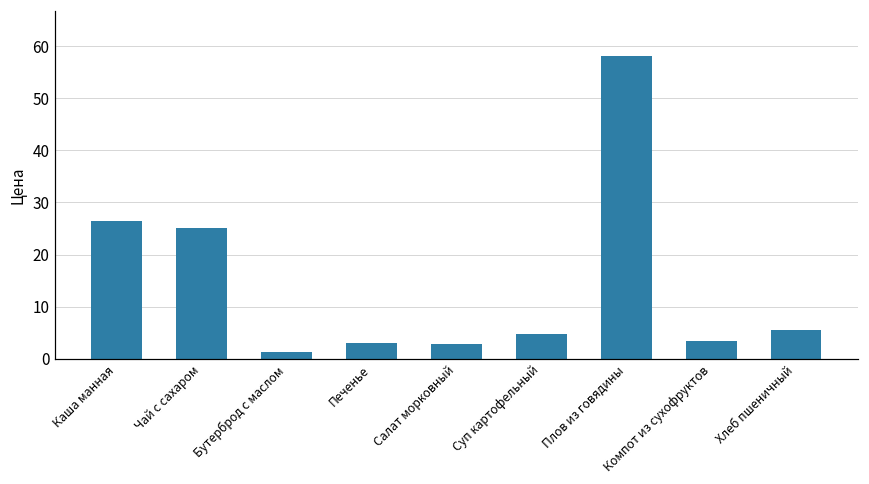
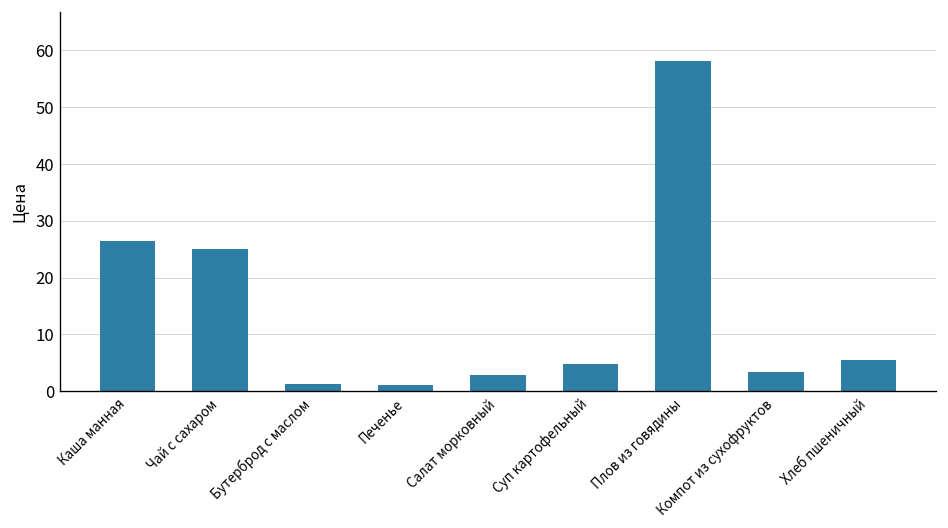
  {
    "Каша манная": 27,
    "Чай с сахаром": 25,
    "Бутерброд с маслом": 1,
-   "Печенье": 3,
+   "Печенье": 1,
    "Салат морковный": 3,
    "Суп картофельный": 5,
    "Плов из говядины": 58,
    "Компот из сухофруктов": 3,
    "Хлеб пшеничный": 6
  }
